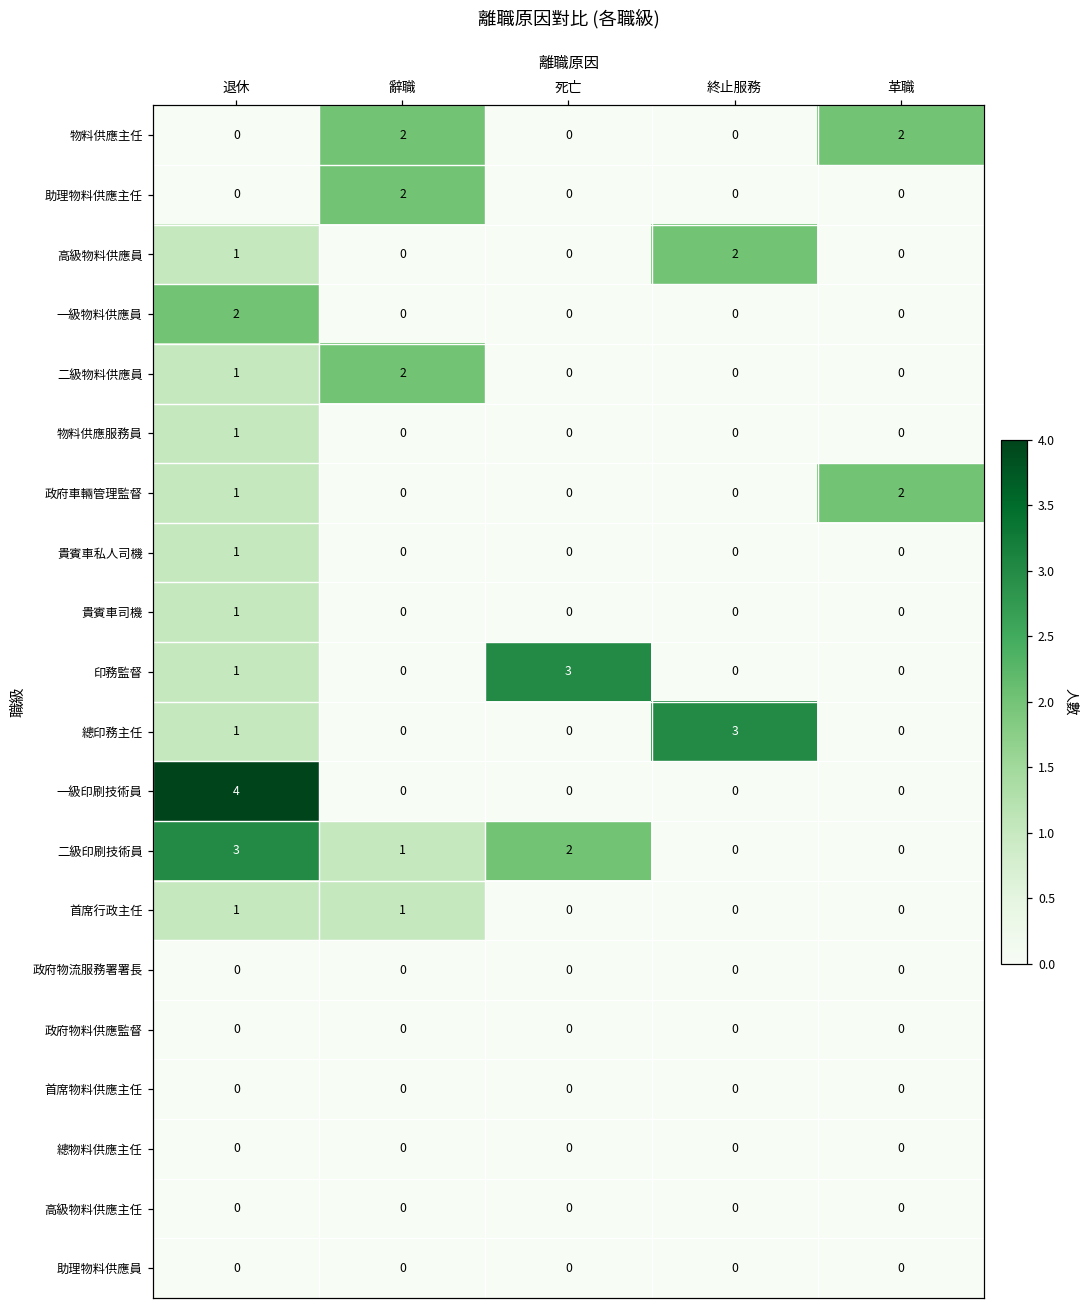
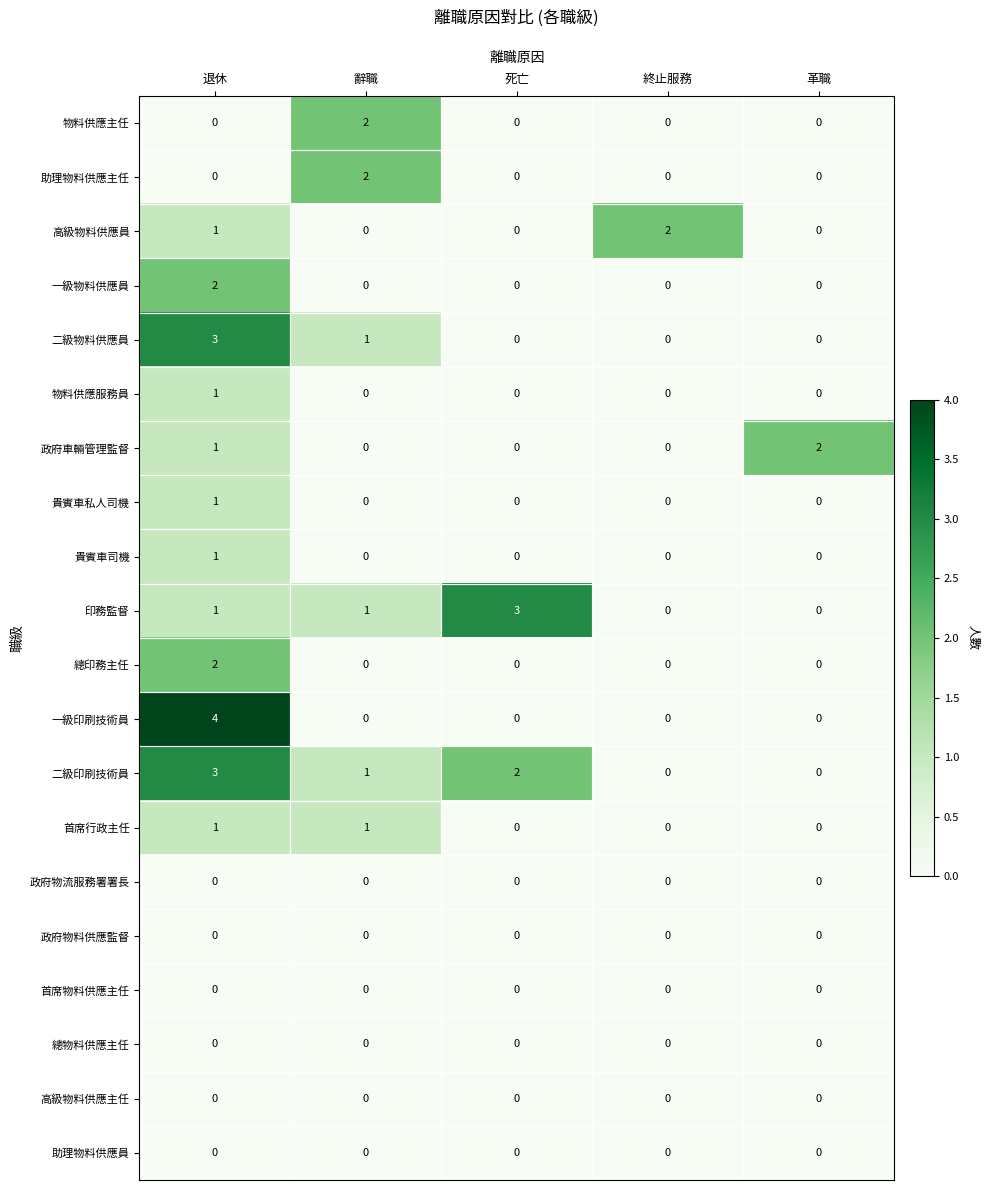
  {
    "物料供應主任": {
      "退休": 0,
      "辭職": 2,
      "死亡": 0,
      "終止服務": 0,
-     "革職": 2
+     "革職": 0
    },
    "助理物料供應主任": {
      "退休": 0,
      "辭職": 2,
      "死亡": 0,
      "終止服務": 0,
      "革職": 0
    },
    "高級物料供應員": {
      "退休": 1,
      "辭職": 0,
      "死亡": 0,
      "終止服務": 2,
      "革職": 0
    },
    "一級物料供應員": {
      "退休": 2,
      "辭職": 0,
      "死亡": 0,
      "終止服務": 0,
      "革職": 0
    },
    "二級物料供應員": {
-     "退休": 1,
-     "辭職": 2,
+     "退休": 3,
+     "辭職": 1,
      "死亡": 0,
      "終止服務": 0,
      "革職": 0
    },
    "物料供應服務員": {
      "退休": 1,
      "辭職": 0,
      "死亡": 0,
      "終止服務": 0,
      "革職": 0
    },
    "政府車輛管理監督": {
      "退休": 1,
      "辭職": 0,
      "死亡": 0,
      "終止服務": 0,
      "革職": 2
    },
    "貴賓車私人司機": {
      "退休": 1,
      "辭職": 0,
      "死亡": 0,
      "終止服務": 0,
      "革職": 0
    },
    "貴賓車司機": {
      "退休": 1,
      "辭職": 0,
      "死亡": 0,
      "終止服務": 0,
      "革職": 0
    },
    "印務監督": {
      "退休": 1,
-     "辭職": 0,
+     "辭職": 1,
      "死亡": 3,
      "終止服務": 0,
      "革職": 0
    },
    "總印務主任": {
-     "退休": 1,
+     "退休": 2,
      "辭職": 0,
      "死亡": 0,
-     "終止服務": 3,
+     "終止服務": 0,
      "革職": 0
    },
    "一級印刷技術員": {
      "退休": 4,
      "辭職": 0,
      "死亡": 0,
      "終止服務": 0,
      "革職": 0
    },
    "二級印刷技術員": {
      "退休": 3,
      "辭職": 1,
      "死亡": 2,
      "終止服務": 0,
      "革職": 0
    },
    "首席行政主任": {
      "退休": 1,
      "辭職": 1,
      "死亡": 0,
      "終止服務": 0,
      "革職": 0
    },
    "政府物流服務署署長": {
      "退休": 0,
      "辭職": 0,
      "死亡": 0,
      "終止服務": 0,
      "革職": 0
    },
    "政府物料供應監督": {
      "退休": 0,
      "辭職": 0,
      "死亡": 0,
      "終止服務": 0,
      "革職": 0
    },
    "首席物料供應主任": {
      "退休": 0,
      "辭職": 0,
      "死亡": 0,
      "終止服務": 0,
      "革職": 0
    },
    "總物料供應主任": {
      "退休": 0,
      "辭職": 0,
      "死亡": 0,
      "終止服務": 0,
      "革職": 0
    },
    "高級物料供應主任": {
      "退休": 0,
      "辭職": 0,
      "死亡": 0,
      "終止服務": 0,
      "革職": 0
    },
    "助理物料供應員": {
      "退休": 0,
      "辭職": 0,
      "死亡": 0,
      "終止服務": 0,
      "革職": 0
    }
  }
